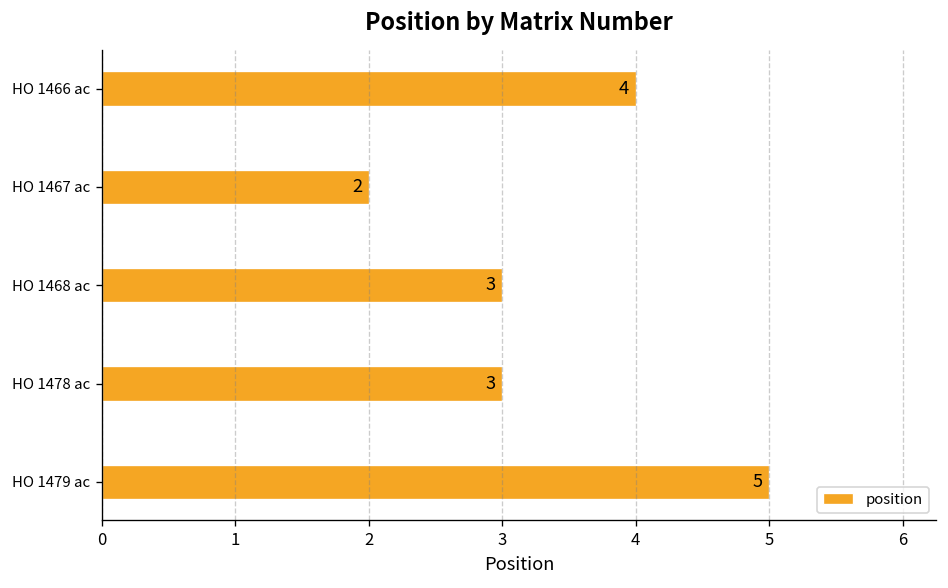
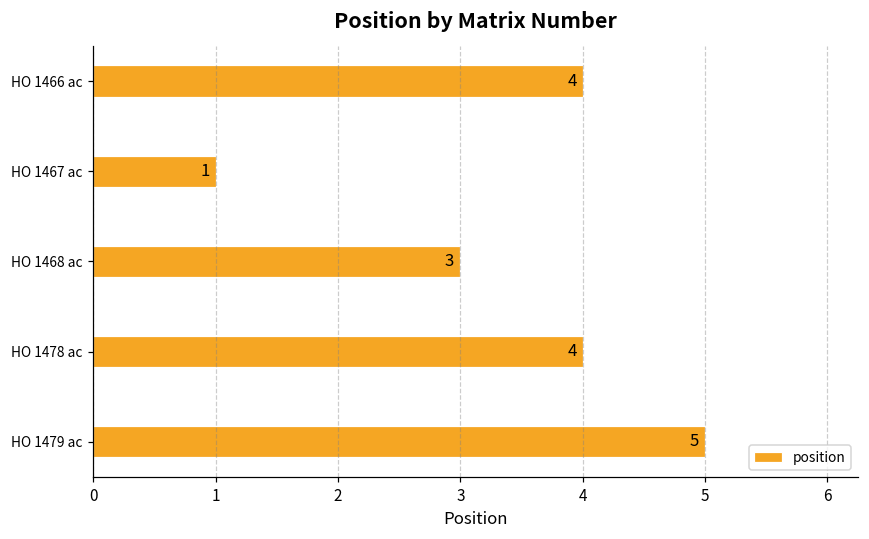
  {
    "HO 1466 ac": 4,
-   "HO 1467 ac": 2,
+   "HO 1467 ac": 1,
    "HO 1468 ac": 3,
-   "HO 1478 ac": 3,
+   "HO 1478 ac": 4,
    "HO 1479 ac": 5
  }
